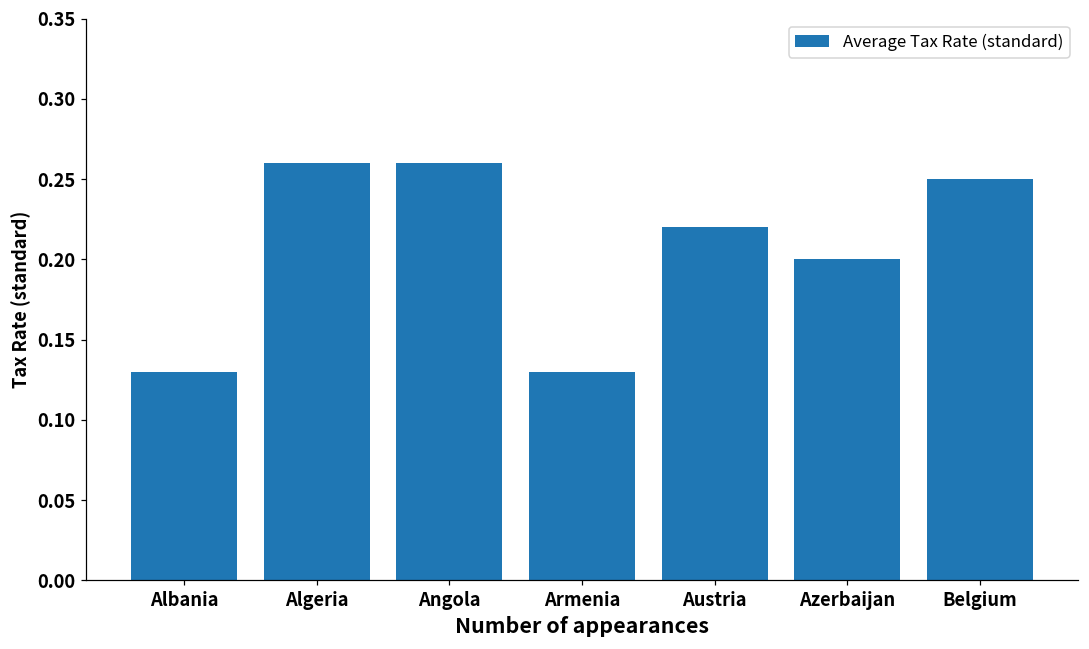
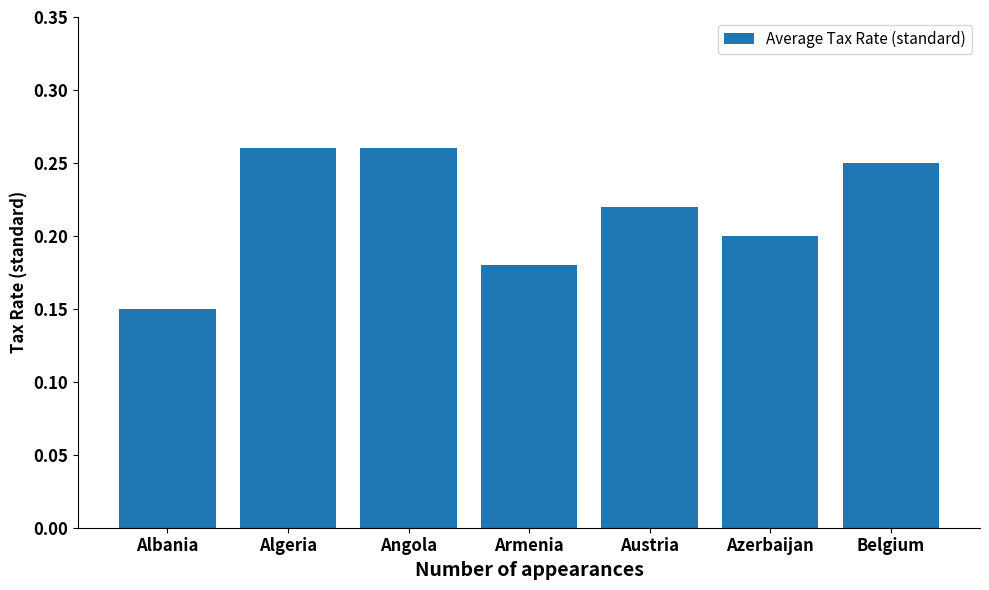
  {
-   "Albania": 0.13,
+   "Albania": 0.15,
    "Algeria": 0.26,
    "Angola": 0.26,
-   "Armenia": 0.13,
+   "Armenia": 0.18,
    "Austria": 0.22,
    "Azerbaijan": 0.20,
    "Belgium": 0.25
  }
